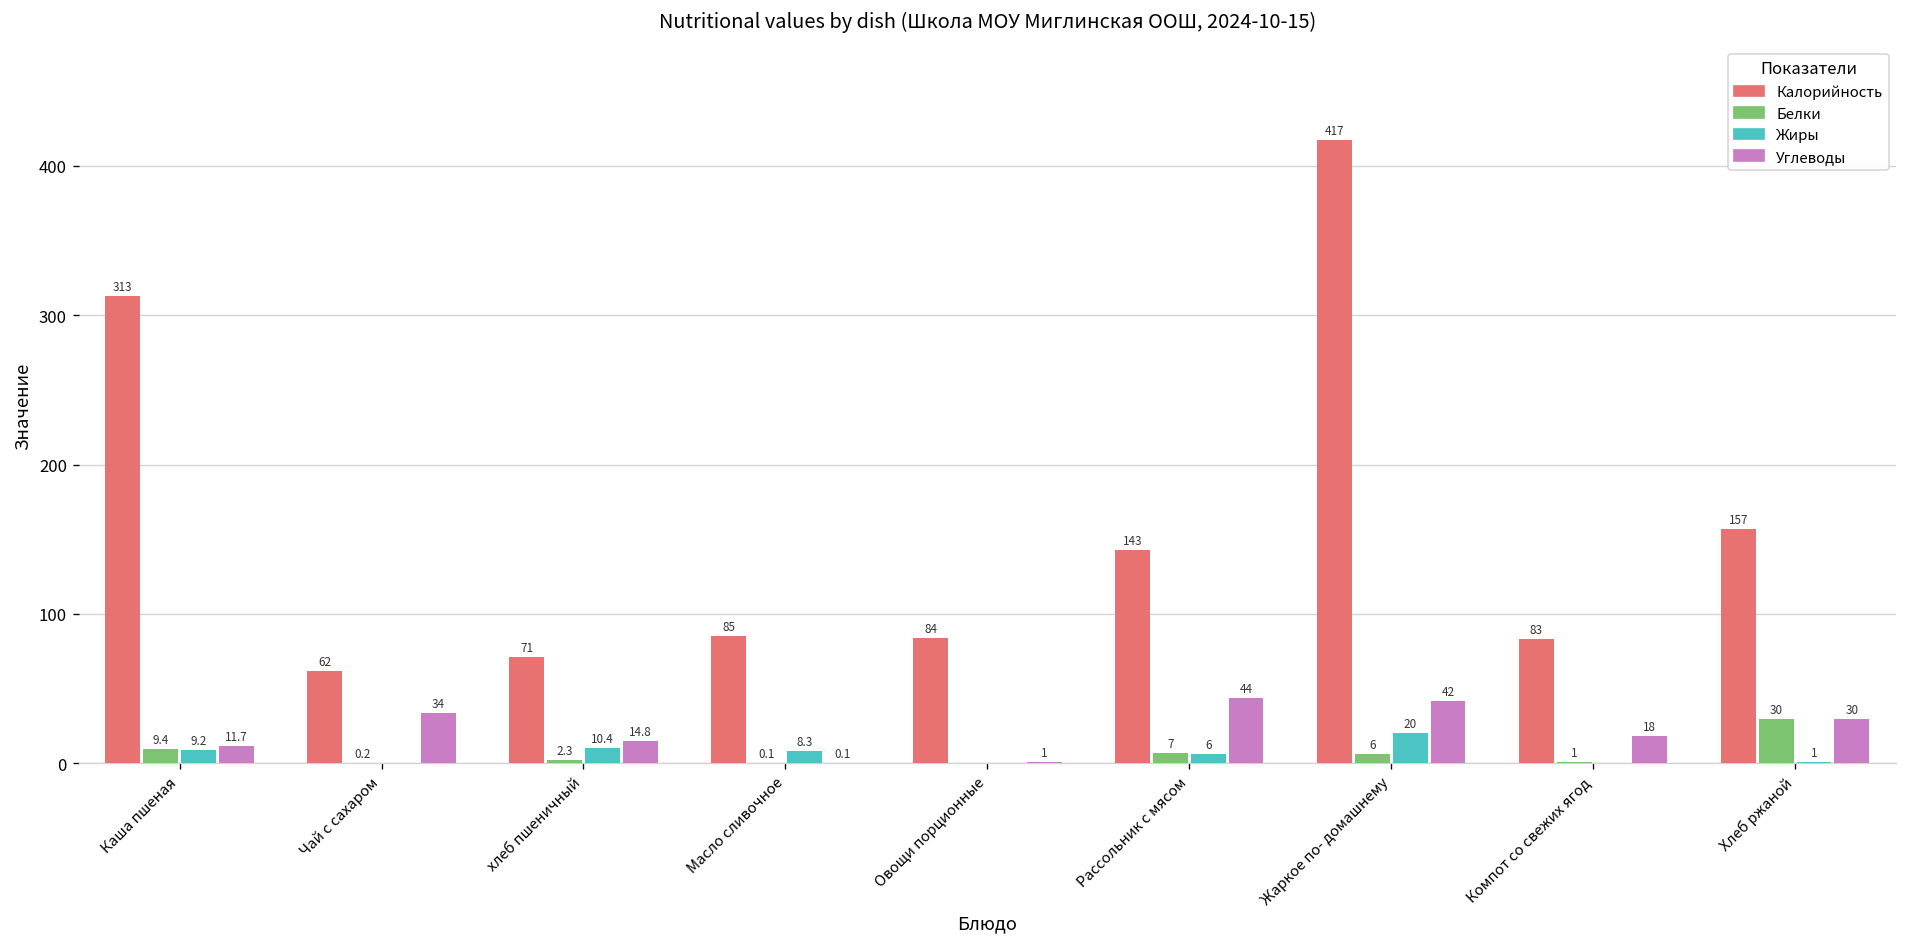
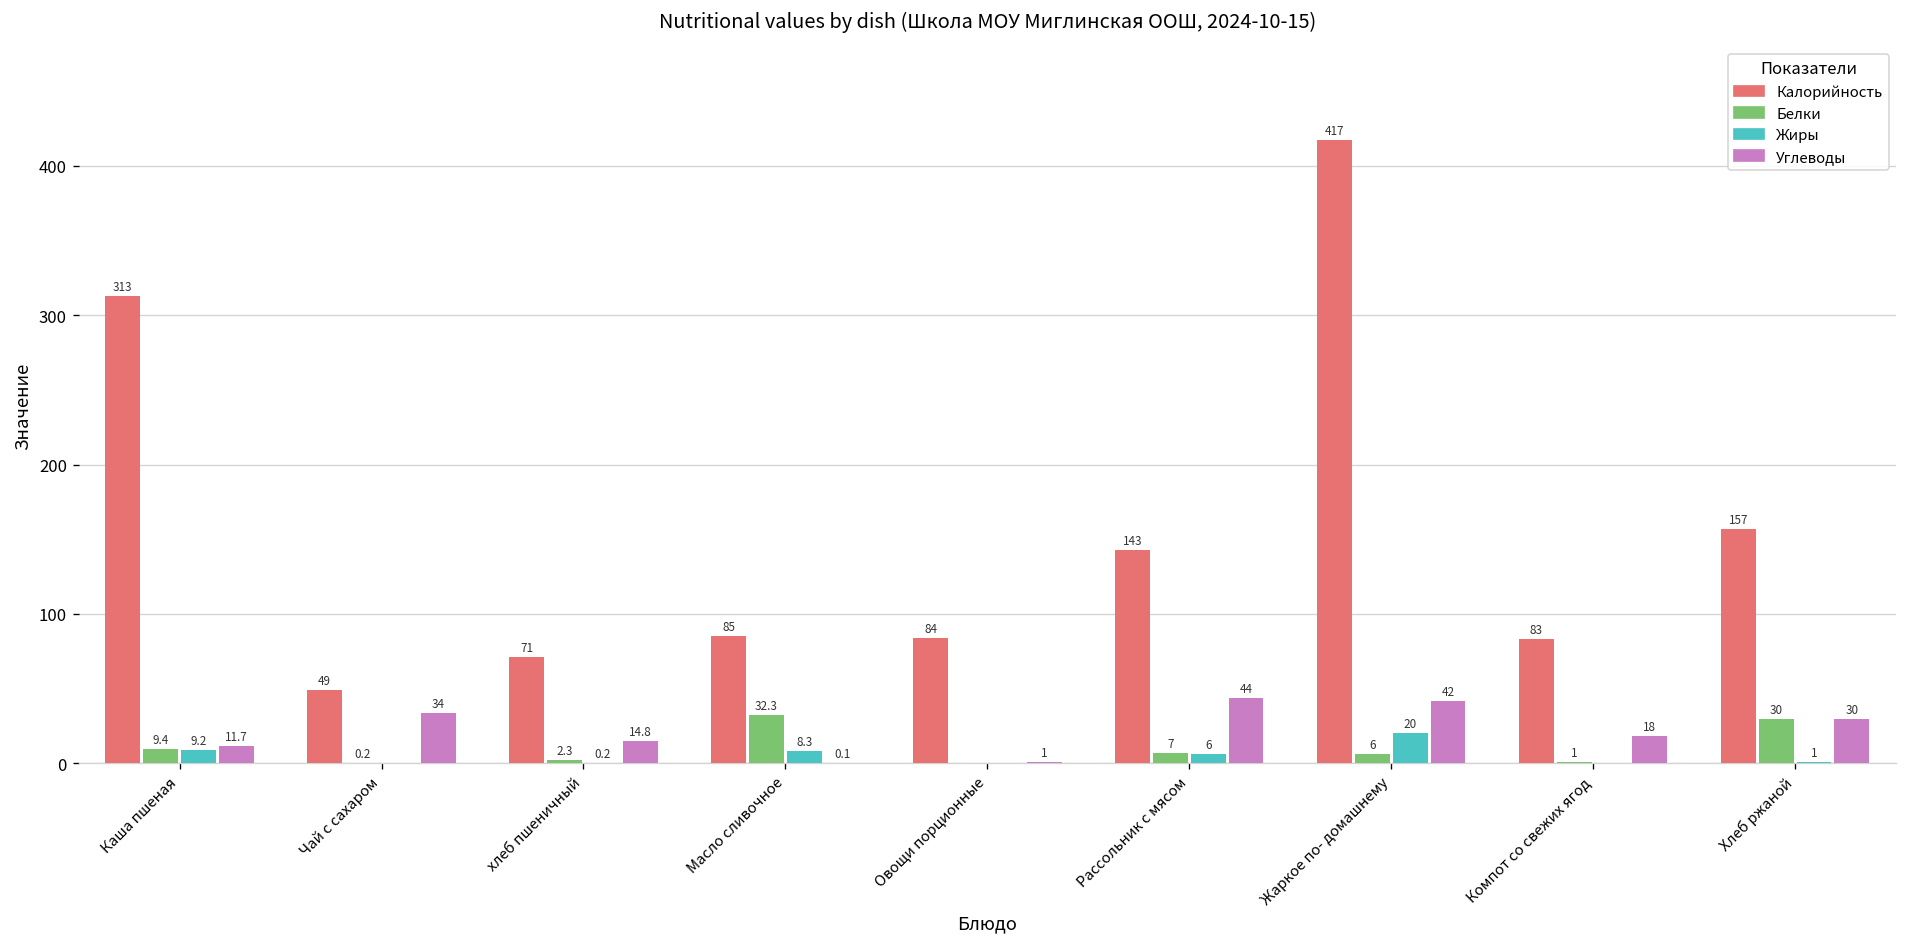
  {
    "Калорийность": {
      "Каша пшеная": 313,
-     "Чай с сахаром": 62,
+     "Чай с сахаром": 49,
      "хлеб пшеничный": 71,
      "Масло сливочное": 85,
      "Овощи порционные": 84,
      "Рассольник с мясом": 143,
      "Жаркое по- домашнему": 417,
      "Компот со свежих ягод": 83,
      "Хлеб ржаной": 157
    },
    "Белки": {
      "Каша пшеная": 9.4,
      "Чай с сахаром": 0.2,
      "хлеб пшеничный": 2.3,
-     "Масло сливочное": 0.1,
+     "Масло сливочное": 32.3,
      "Рассольник с мясом": 7,
      "Жаркое по- домашнему": 6,
      "Компот со свежих ягод": 1,
      "Хлеб ржаной": 30
    },
    "Жиры": {
      "Каша пшеная": 9.2,
-     "хлеб пшеничный": 10.4,
+     "хлеб пшеничный": 0.2,
      "Масло сливочное": 8.3,
      "Рассольник с мясом": 6,
      "Жаркое по- домашнему": 20,
      "Хлеб ржаной": 1
    },
    "Углеводы": {
      "Каша пшеная": 11.7,
      "Чай с сахаром": 34,
      "хлеб пшеничный": 14.8,
      "Масло сливочное": 0.1,
      "Овощи порционные": 1,
      "Рассольник с мясом": 44,
      "Жаркое по- домашнему": 42,
      "Компот со свежих ягод": 18,
      "Хлеб ржаной": 30
    }
  }
